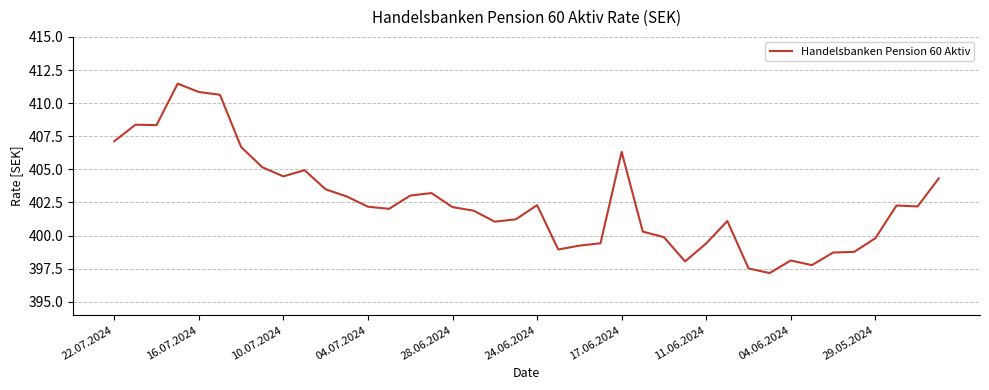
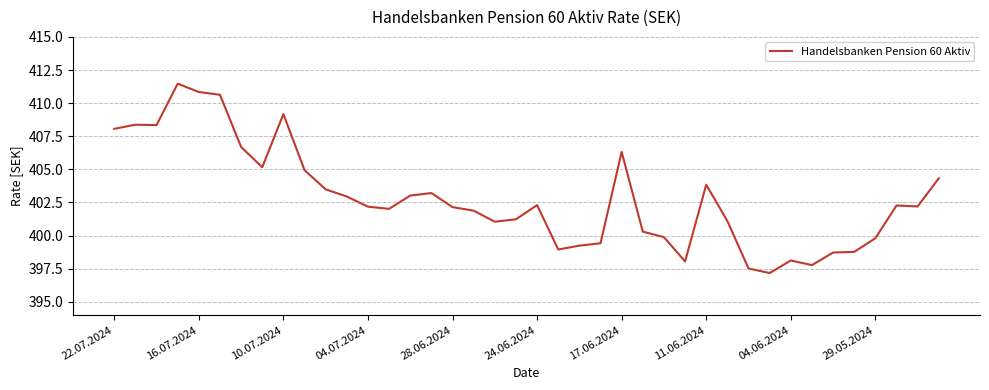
  {
-   "22.07.2024": 407.1,
+   "22.07.2024": 408.1,
    "16.07.2024": 410.8,
-   "10.07.2024": 404.5,
+   "10.07.2024": 409.2,
    "04.07.2024": 402.2,
    "28.06.2024": 402.2,
    "24.06.2024": 402.3,
    "17.06.2024": 406.3,
-   "11.06.2024": 399.4,
+   "11.06.2024": 403.8,
    "04.06.2024": 398.1,
    "29.05.2024": 399.8
  }
